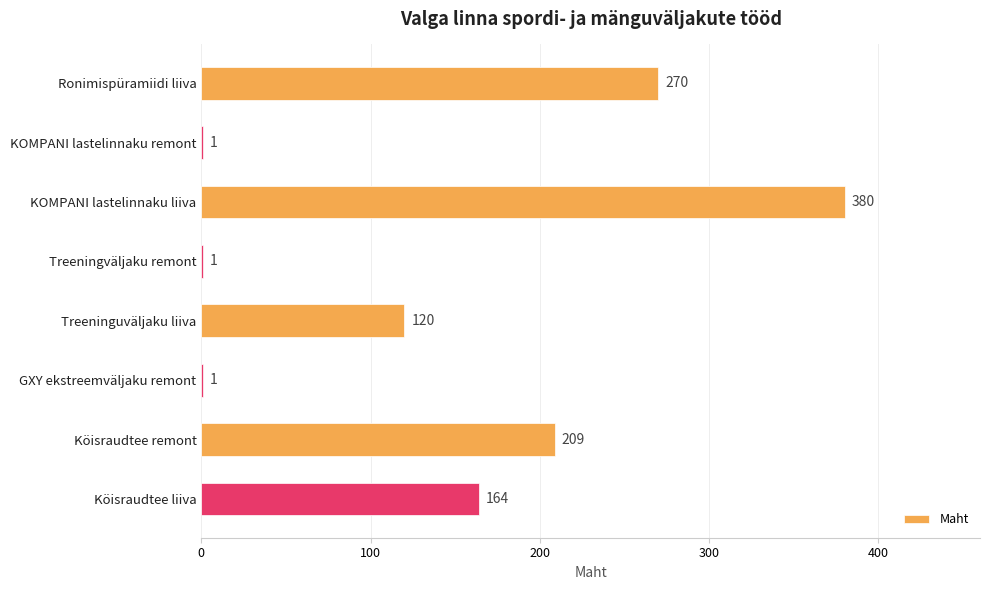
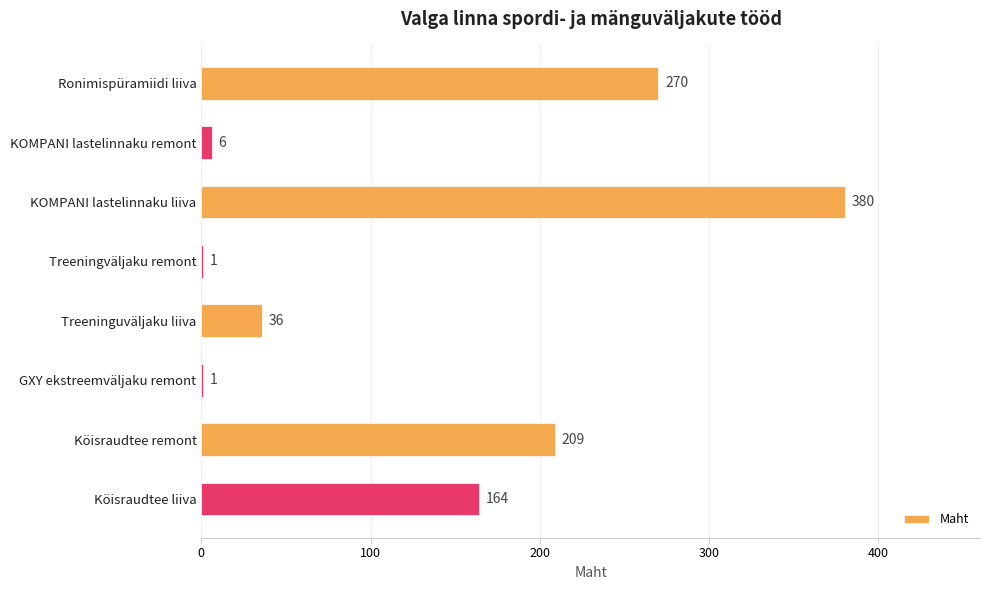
  {
    "Ronimispüramiidi liiva": 270,
-   "KOMPANI lastelinnaku remont": 1,
+   "KOMPANI lastelinnaku remont": 6,
    "KOMPANI lastelinnaku liiva": 380,
    "Treeningväljaku remont": 1,
-   "Treeninguväljaku liiva": 120,
+   "Treeninguväljaku liiva": 36,
    "GXY ekstreemväljaku remont": 1,
    "Köisraudtee remont": 209,
    "Köisraudtee liiva": 164
  }
